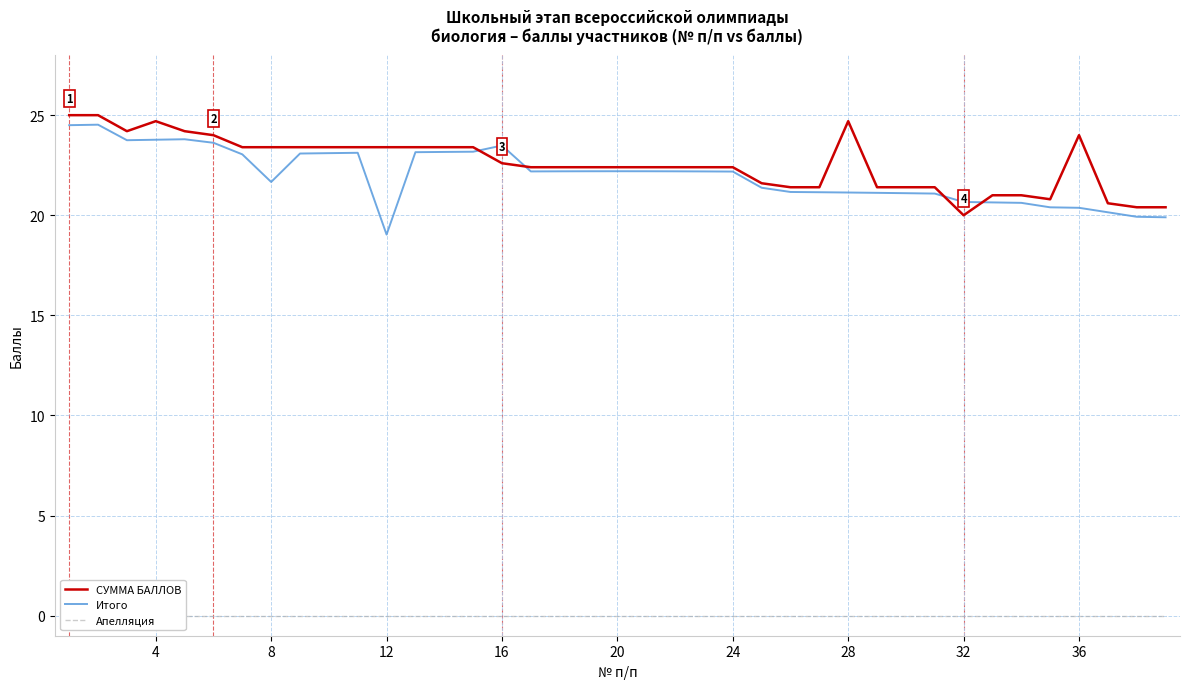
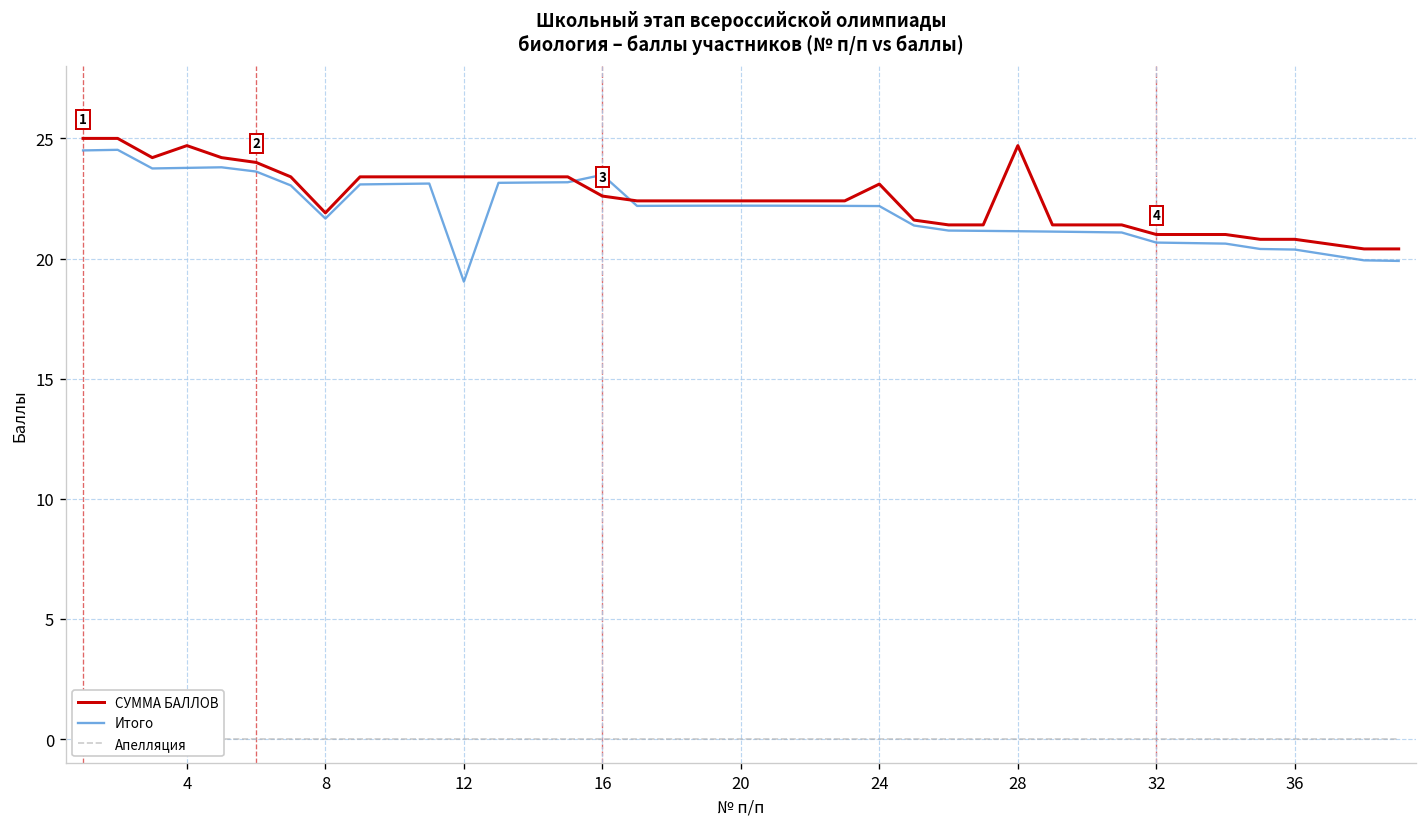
  {
    "СУММА БАЛЛОВ": {
      "4": 24.7,
-     "8": 23.4,
+     "8": 21.9,
      "12": 23.4,
      "16": 22.6,
      "20": 22.4,
-     "24": 22.4,
+     "24": 23.1,
      "28": 24.7,
-     "32": 20,
-     "36": 24.0
+     "32": 21,
+     "36": 20.8
    },
    "Итого": {
      "4": 23.8,
      "8": 21.7,
      "12": 19.0,
      "20": 22.2,
      "24": 22.2,
      "28": 21.1,
      "36": 20.4
    },
    "Апелляция": {
      "8": 0.0,
      "12": 0.0,
      "16": 0.0,
      "20": 0.0,
      "24": 0.0,
      "28": 0.0,
      "32": 0.0,
      "36": 0.0
    }
  }
